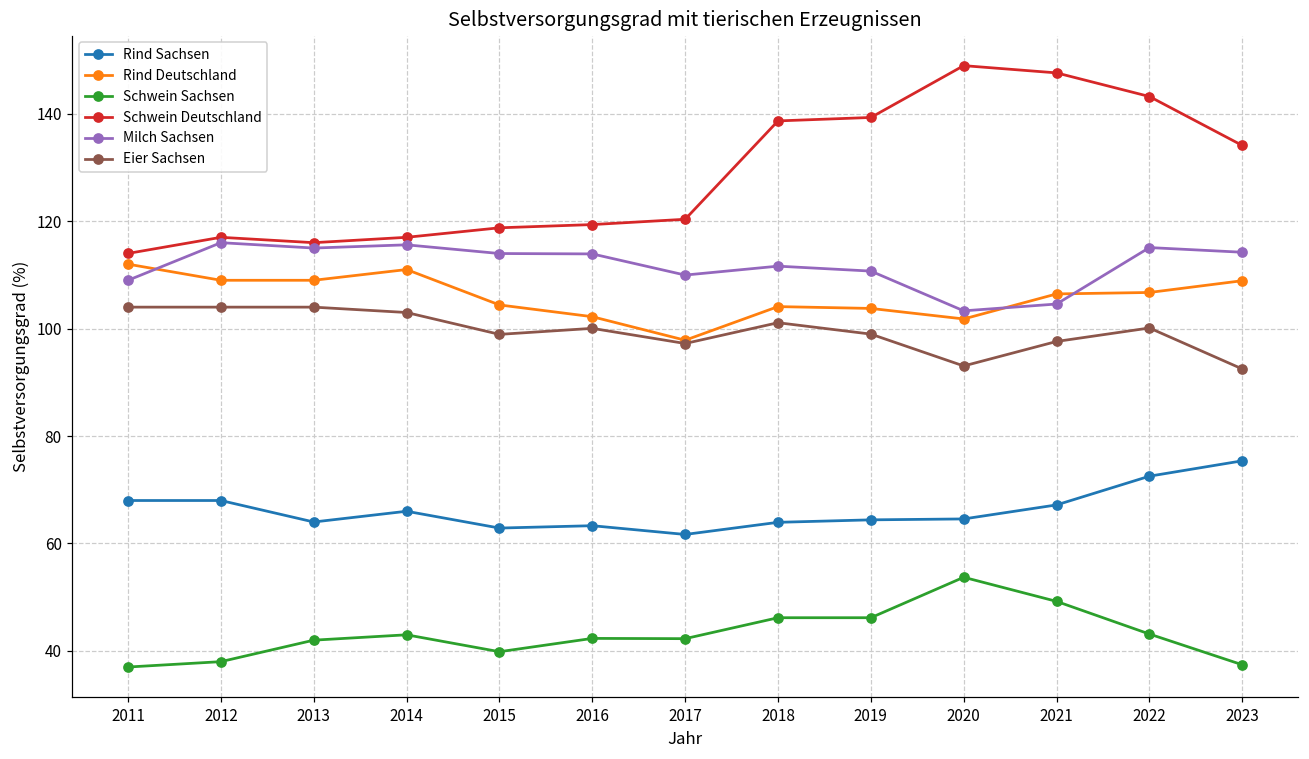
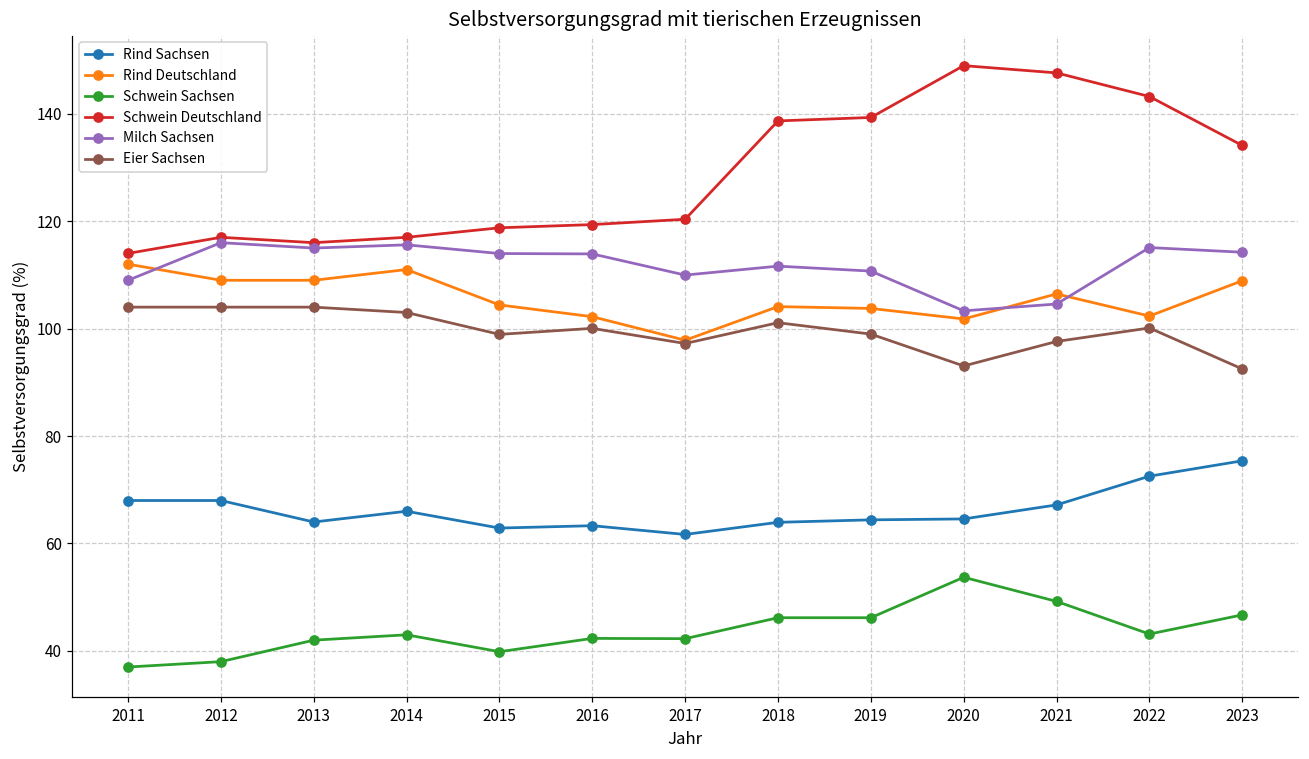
  {
    "Rind Sachsen": {
      "2011": 68,
      "2012": 68,
      "2013": 64,
      "2014": 66,
      "2015": 63,
      "2016": 63,
      "2017": 62,
      "2018": 64,
      "2019": 64,
      "2020": 65,
      "2021": 67,
      "2022": 73,
      "2023": 75
    },
    "Rind Deutschland": {
      "2011": 112,
      "2012": 109,
      "2013": 109,
      "2014": 111,
      "2015": 104,
      "2016": 102,
      "2017": 98,
      "2018": 104,
      "2019": 104,
      "2020": 102,
      "2021": 106,
-     "2022": 107,
+     "2022": 102,
      "2023": 109
    },
    "Schwein Sachsen": {
      "2011": 37,
      "2012": 38,
      "2013": 42,
      "2014": 43,
      "2015": 40,
      "2016": 42,
      "2017": 42,
      "2018": 46,
      "2019": 46,
      "2020": 54,
      "2021": 49,
      "2022": 43,
-     "2023": 37
+     "2023": 47
    },
    "Schwein Deutschland": {
      "2011": 114,
      "2012": 117,
      "2013": 116,
      "2014": 117,
      "2015": 119,
      "2016": 119,
      "2017": 120,
      "2018": 139,
      "2019": 139,
      "2020": 149,
      "2021": 148,
      "2022": 143,
      "2023": 134
    },
    "Milch Sachsen": {
      "2011": 109,
      "2012": 116,
      "2013": 115,
      "2014": 116,
      "2015": 114,
      "2016": 114,
      "2017": 110,
      "2018": 112,
      "2019": 111,
      "2020": 103,
      "2021": 105,
      "2022": 115,
      "2023": 114
    },
    "Eier Sachsen": {
      "2011": 104,
      "2012": 104,
      "2013": 104,
      "2014": 103,
      "2015": 99,
      "2016": 100,
      "2017": 97,
      "2018": 101,
      "2019": 99,
      "2020": 93,
      "2021": 98,
      "2022": 100,
      "2023": 92
    }
  }
